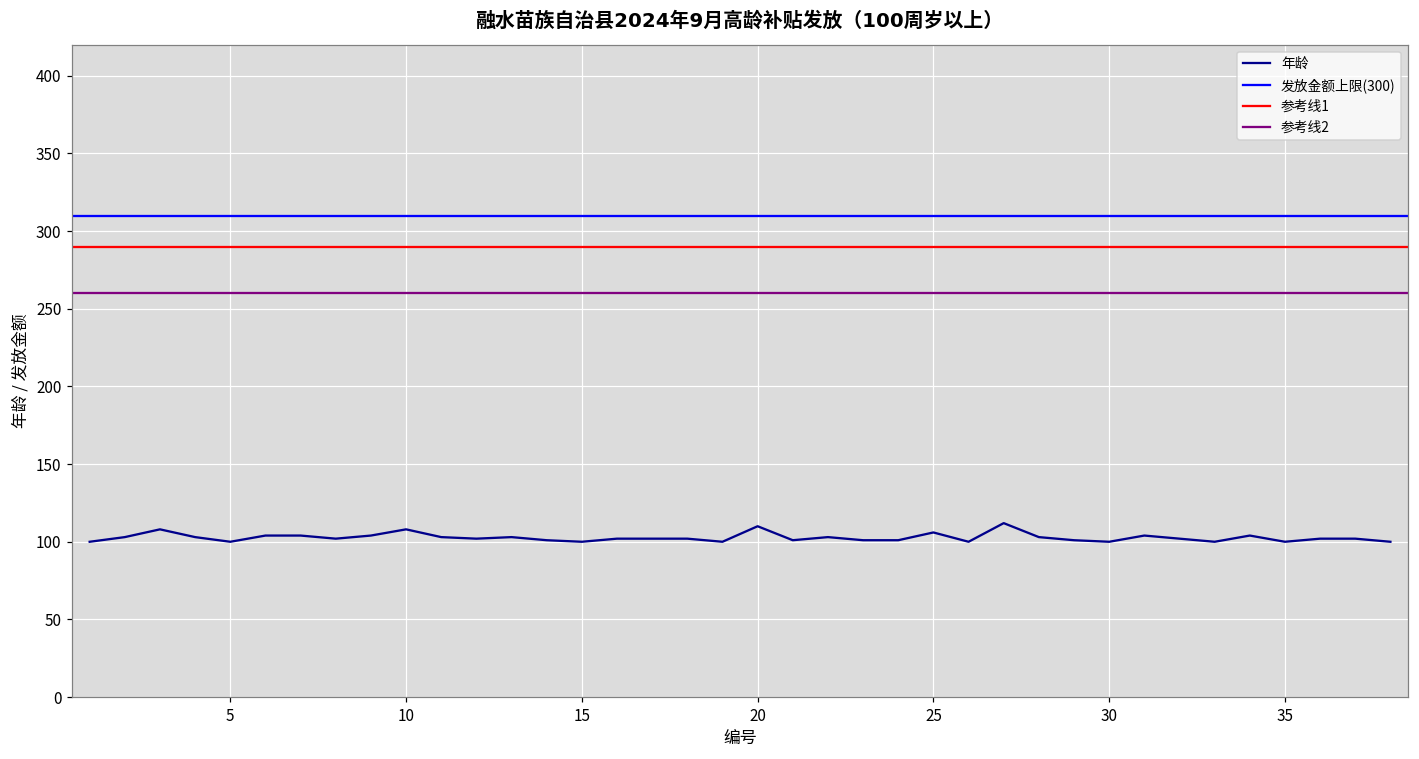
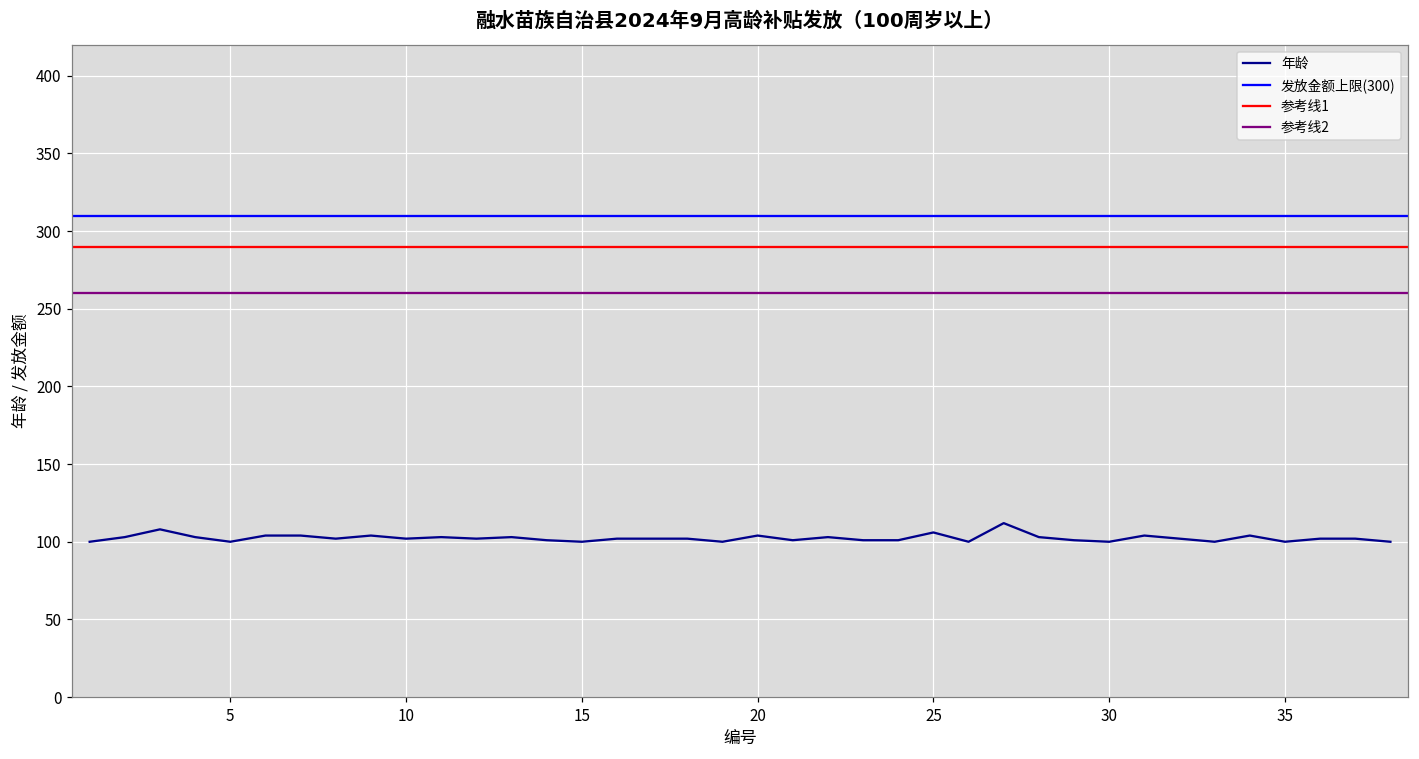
  {
    "5": 100,
-   "10": 108,
+   "10": 102,
    "15": 100,
-   "20": 110,
+   "20": 104,
    "25": 106,
    "30": 100,
    "35": 100
  }
